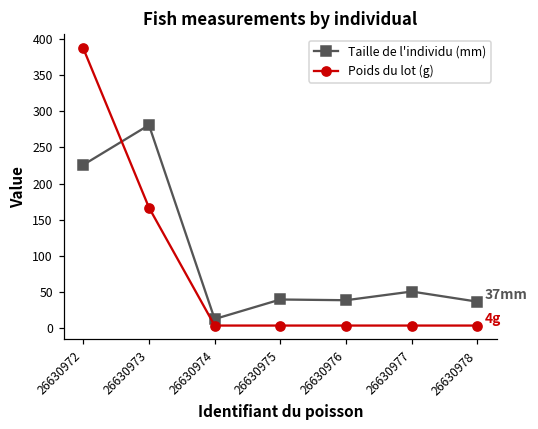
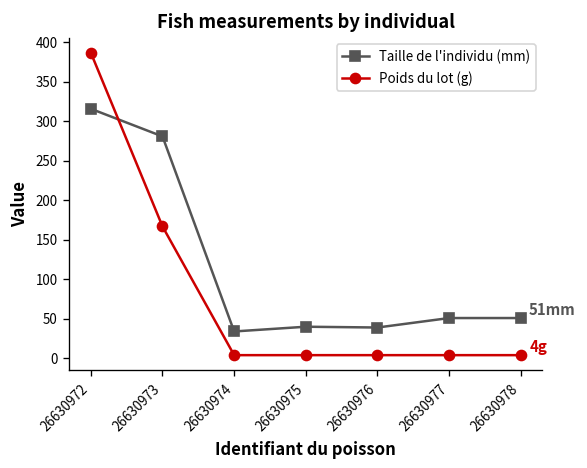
  {
    "Taille de l'individu (mm)": {
-     "26630972": "230",
-     "26630974": "10",
-     "26630978": "37"
+     "26630972": "320",
+     "26630974": "30",
+     "26630978": "51"
    },
    "Poids du lot (g)": {
      "26630978": "4g"
    }
  }
